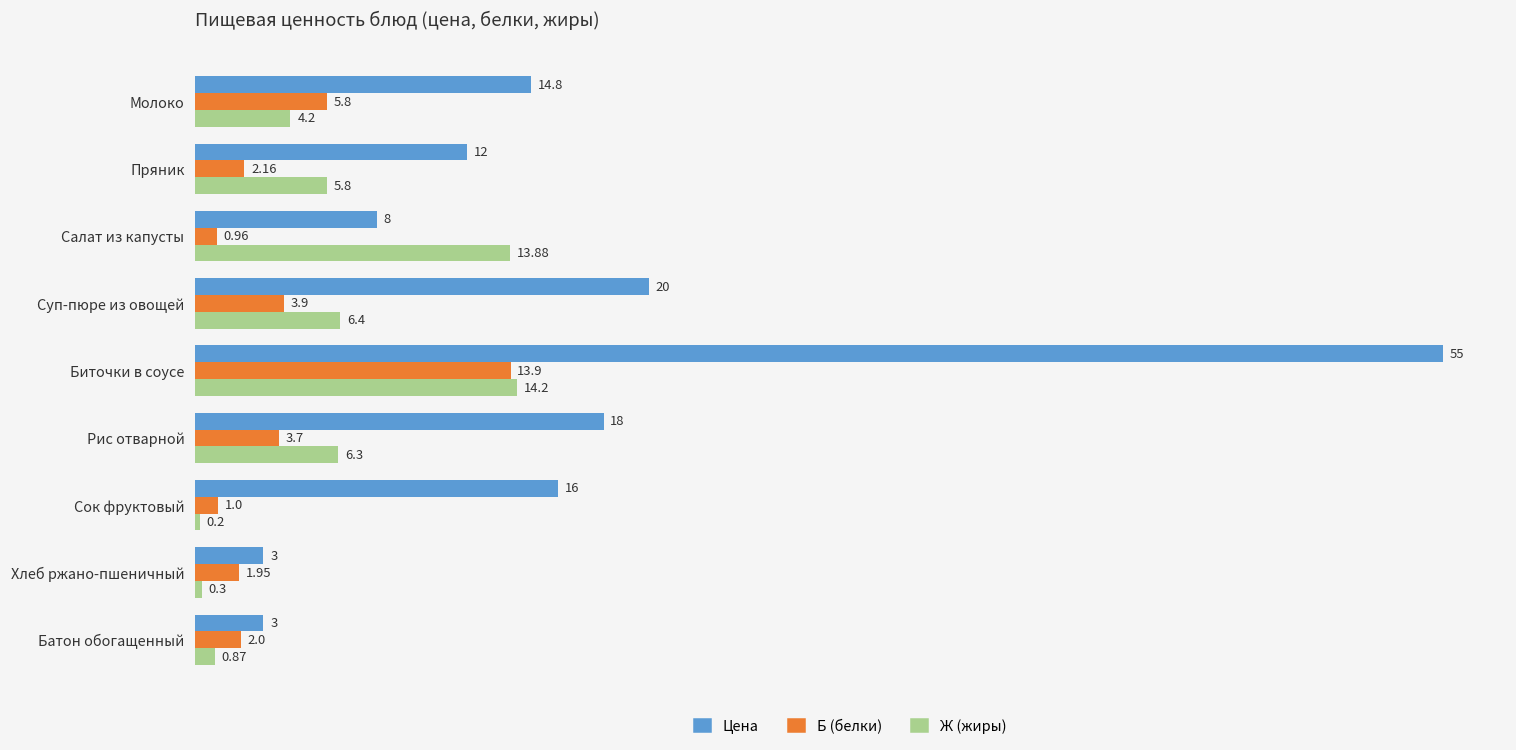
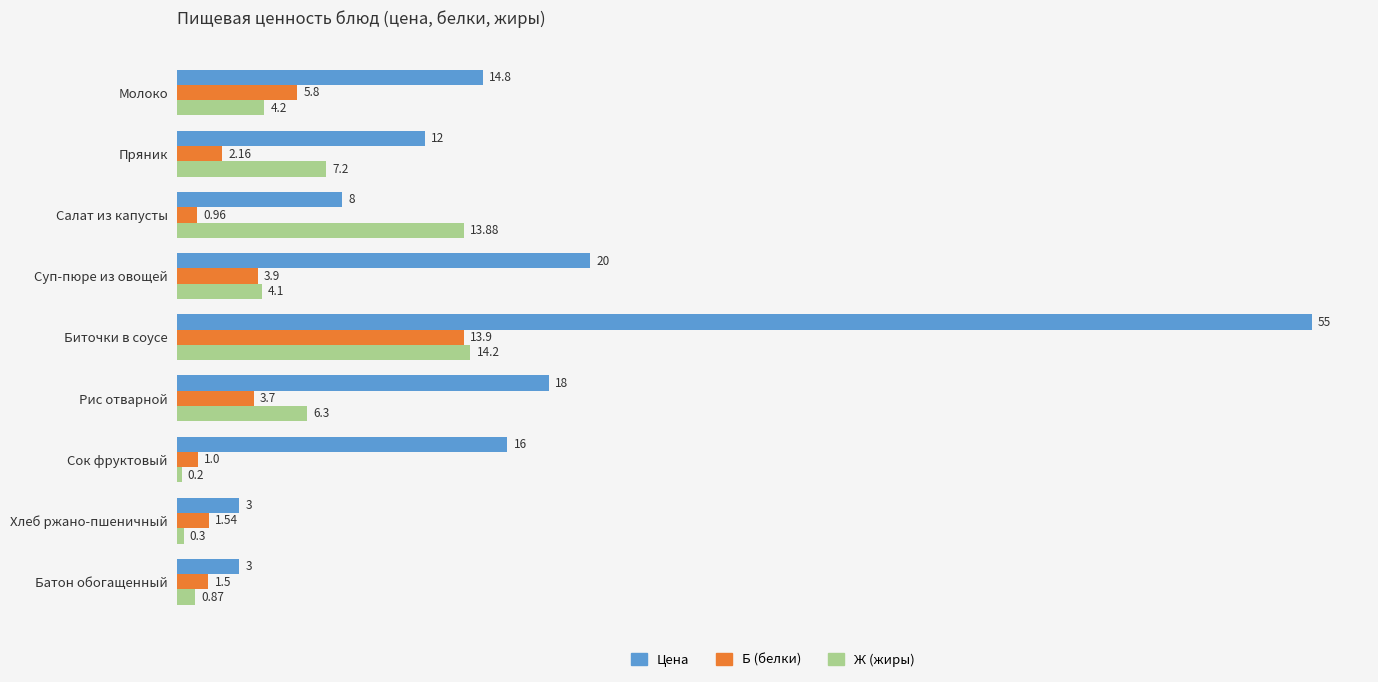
  {
    "Цена": {
      "Молоко": 14.8,
      "Пряник": 12,
      "Салат из капусты": 8,
      "Суп-пюре из овощей": 20,
      "Биточки в соусе": 55,
      "Рис отварной": 18,
      "Сок фруктовый": 16,
      "Хлеб ржано-пшеничный": 3,
      "Батон обогащенный": 3
    },
    "Б (белки)": {
      "Молоко": 5.8,
      "Пряник": 2.16,
      "Салат из капусты": 0.96,
      "Суп-пюре из овощей": 3.9,
      "Биточки в соусе": 13.9,
      "Рис отварной": 3.7,
      "Сок фруктовый": 1.0,
-     "Хлеб ржано-пшеничный": 1.95,
-     "Батон обогащенный": 2.0
+     "Хлеб ржано-пшеничный": 1.54,
+     "Батон обогащенный": 1.5
    },
    "Ж (жиры)": {
      "Молоко": 4.2,
-     "Пряник": 5.8,
+     "Пряник": 7.2,
      "Салат из капусты": 13.88,
-     "Суп-пюре из овощей": 6.4,
+     "Суп-пюре из овощей": 4.1,
      "Биточки в соусе": 14.2,
      "Рис отварной": 6.3,
      "Сок фруктовый": 0.2,
      "Хлеб ржано-пшеничный": 0.3,
      "Батон обогащенный": 0.87
    }
  }
